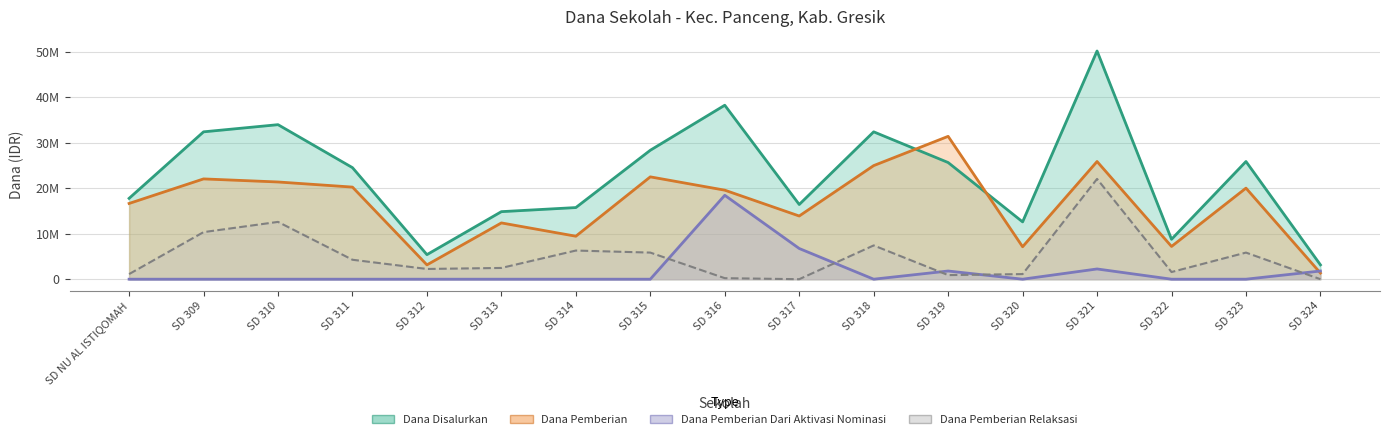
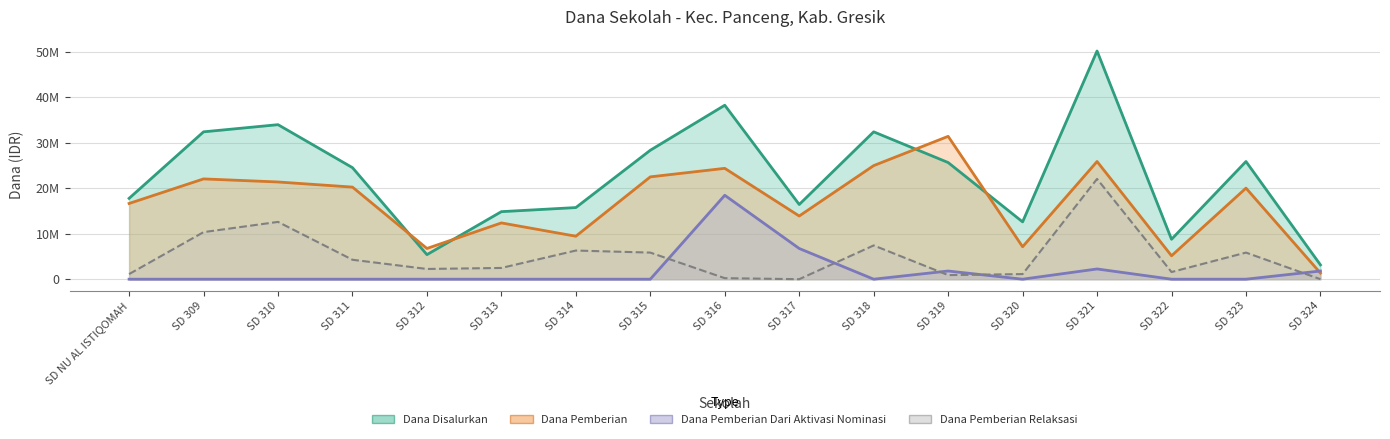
  {
    "Dana Pemberian": {
      "SD NU AL ISTIQOMAH": 17000000,
      "SD 309": 22000000,
      "SD 310": 21000000,
      "SD 311": 20000000,
-     "SD 312": 3000000,
+     "SD 312": 7000000,
      "SD 313": 12000000,
      "SD 314": 9000000,
      "SD 315": 23000000,
-     "SD 316": 20000000,
+     "SD 316": 24000000,
      "SD 317": 14000000,
      "SD 318": 25000000,
      "SD 319": 31000000,
      "SD 320": 7000000,
      "SD 321": 26000000,
-     "SD 322": 7000000,
+     "SD 322": 5000000,
      "SD 323": 20000000
    }
  }
